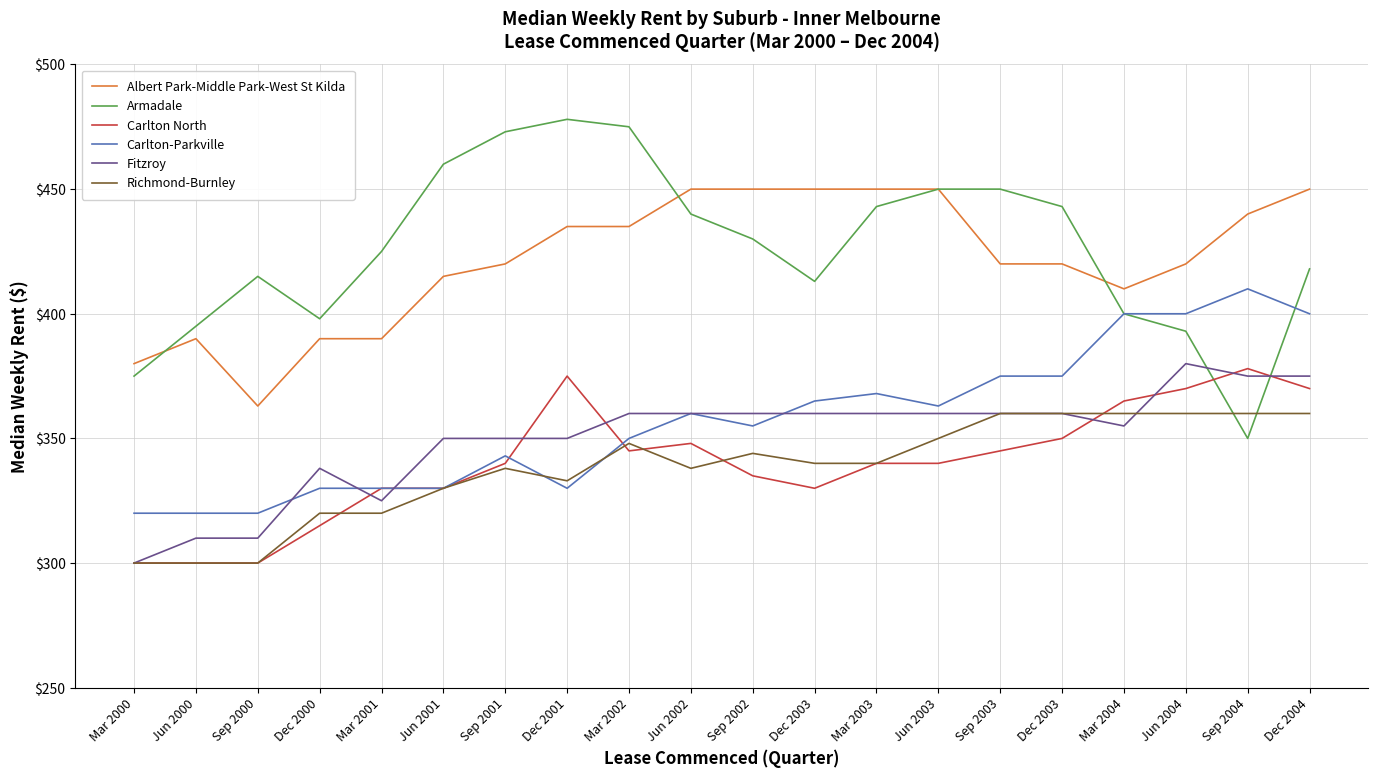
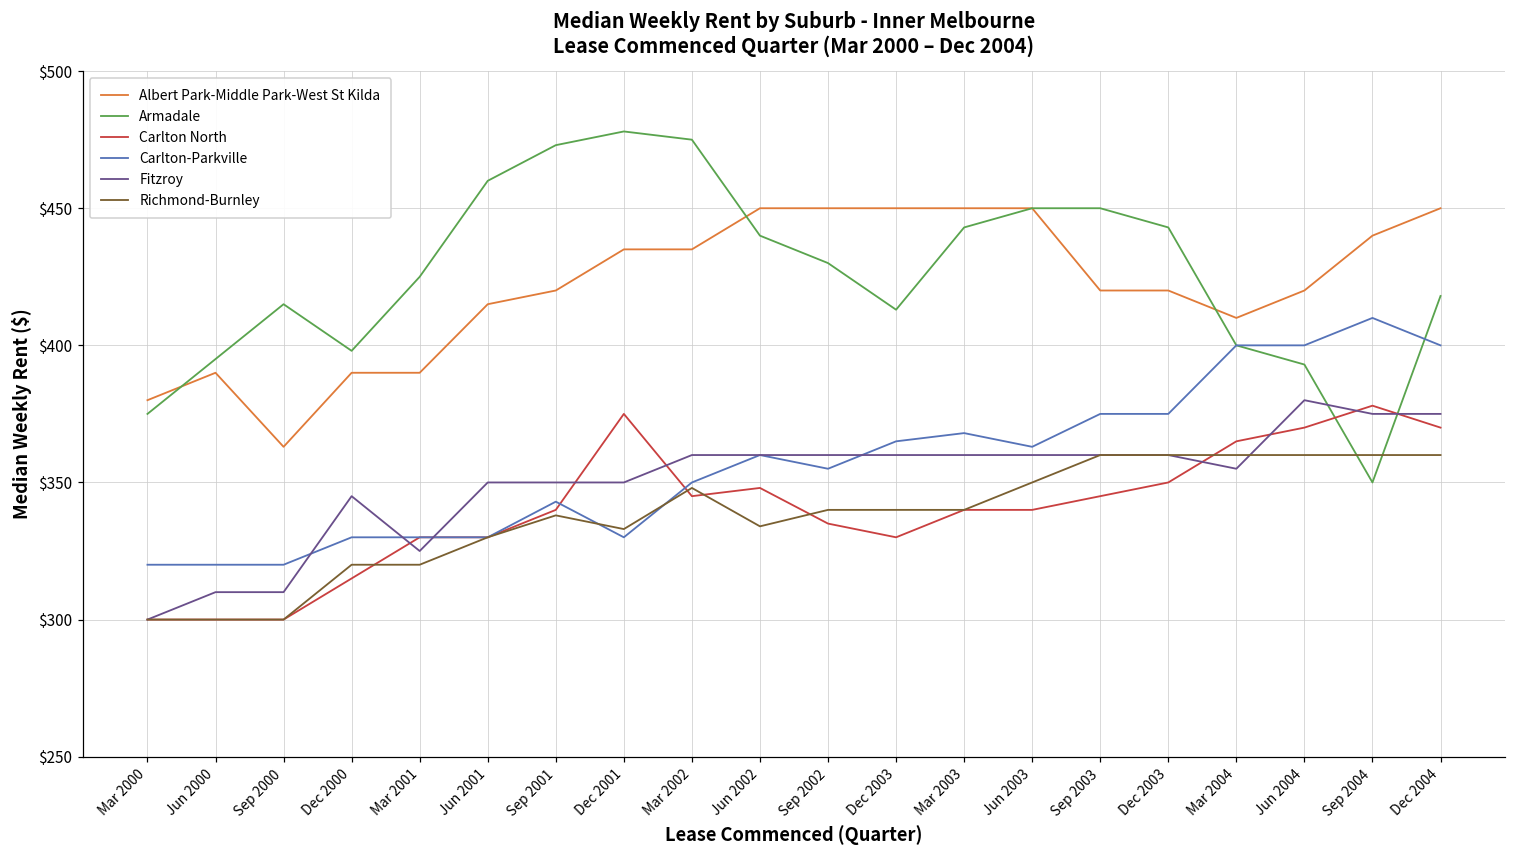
  {
    "Albert Park-Middle Park-West St Kilda": {
      "Mar 2000": "$380",
      "Jun 2000": "$390",
      "Sep 2000": "$363",
      "Dec 2000": "$390",
      "Mar 2001": "$390",
      "Jun 2001": "$415",
      "Sep 2001": "$420",
      "Dec 2001": "$435",
      "Mar 2002": "$435",
      "Jun 2002": "$450",
      "Sep 2002": "$450",
      "Mar 2003": "$450",
      "Sep 2003": "$420",
      "Mar 2004": "$410",
      "Jun 2004": "$420",
      "Sep 2004": "$440",
      "Dec 2004": "$450"
    },
    "Armadale": {
      "Mar 2000": "$375",
      "Jun 2000": "$395",
      "Sep 2000": "$415",
      "Dec 2000": "$398",
      "Mar 2001": "$425",
      "Jun 2001": "$460",
      "Sep 2001": "$473",
      "Dec 2001": "$478",
      "Mar 2002": "$475",
      "Jun 2002": "$440",
      "Sep 2002": "$430",
      "Mar 2003": "$443",
      "Sep 2003": "$450",
      "Jun 2004": "$393",
      "Sep 2004": "$350",
      "Dec 2004": "$418"
    },
    "Carlton North": {
      "Dec 2000": "$315",
      "Sep 2001": "$340",
      "Dec 2001": "$375",
      "Mar 2002": "$345",
      "Jun 2002": "$348",
      "Sep 2002": "$335",
      "Jun 2003": "$340",
      "Sep 2003": "$345",
      "Mar 2004": "$365",
      "Jun 2004": "$370",
      "Sep 2004": "$378",
      "Dec 2004": "$370"
    },
    "Carlton-Parkville": {
      "Mar 2000": "$320",
      "Jun 2000": "$320",
      "Sep 2000": "$320",
      "Dec 2000": "$330",
      "Sep 2001": "$343",
      "Dec 2001": "$330",
      "Mar 2002": "$350",
      "Sep 2002": "$355",
      "Mar 2003": "$368",
      "Jun 2003": "$363",
      "Sep 2003": "$375",
      "Jun 2004": "$400",
      "Sep 2004": "$410",
      "Dec 2004": "$400"
    },
    "Fitzroy": {
      "Jun 2000": "$310",
      "Sep 2000": "$310",
-     "Dec 2000": "$338",
+     "Dec 2000": "$345",
      "Mar 2001": "$325",
      "Jun 2001": "$350",
      "Sep 2001": "$350",
      "Dec 2001": "$350",
      "Mar 2002": "$360",
      "Sep 2002": "$360",
      "Mar 2003": "$360",
      "Jun 2003": "$360",
      "Mar 2004": "$355",
      "Jun 2004": "$380",
      "Sep 2004": "$375",
      "Dec 2004": "$375"
    },
    "Richmond-Burnley": {
      "Dec 2000": "$320",
      "Mar 2001": "$320",
      "Sep 2001": "$338",
      "Dec 2001": "$333",
      "Mar 2002": "$348",
-     "Jun 2002": "$338",
-     "Sep 2002": "$344",
+     "Jun 2002": "$334",
+     "Sep 2002": "$340",
      "Jun 2003": "$350",
      "Mar 2004": "$360",
      "Jun 2004": "$360",
      "Sep 2004": "$360",
      "Dec 2004": "$360"
    }
  }
